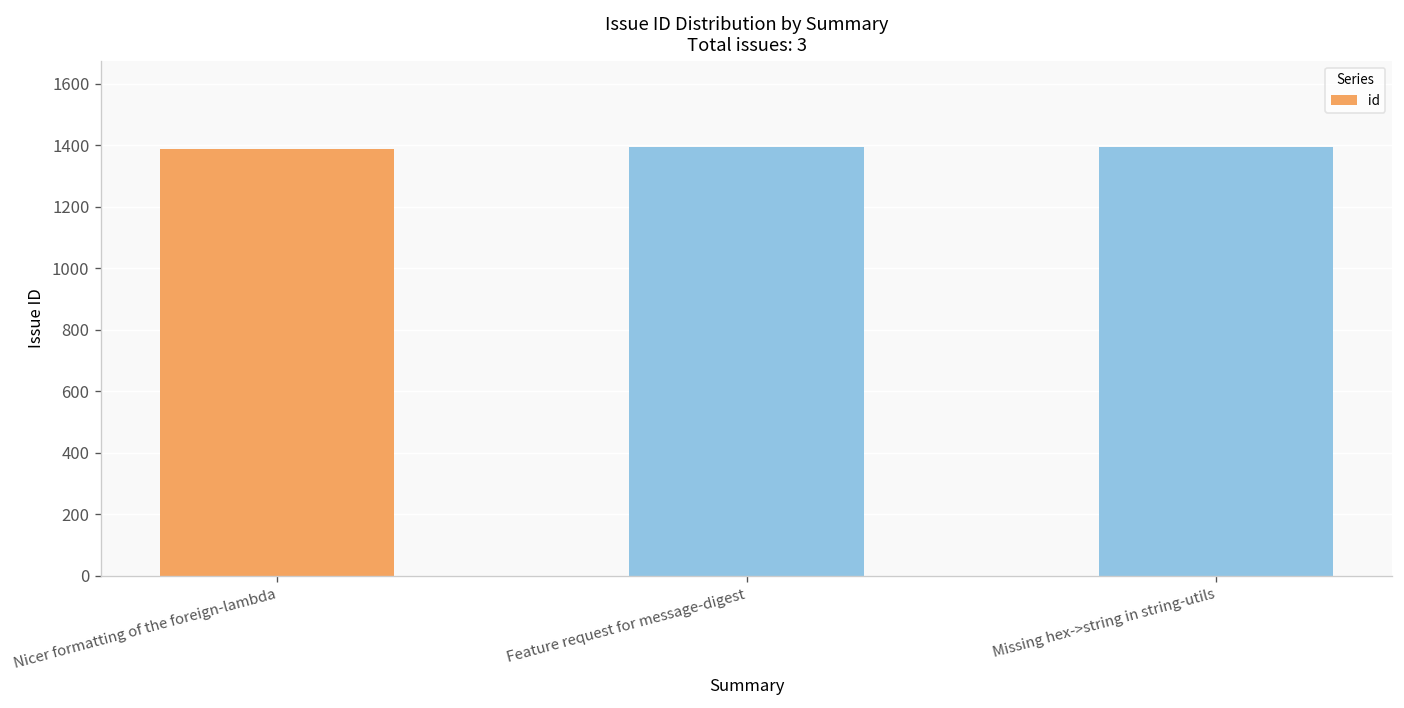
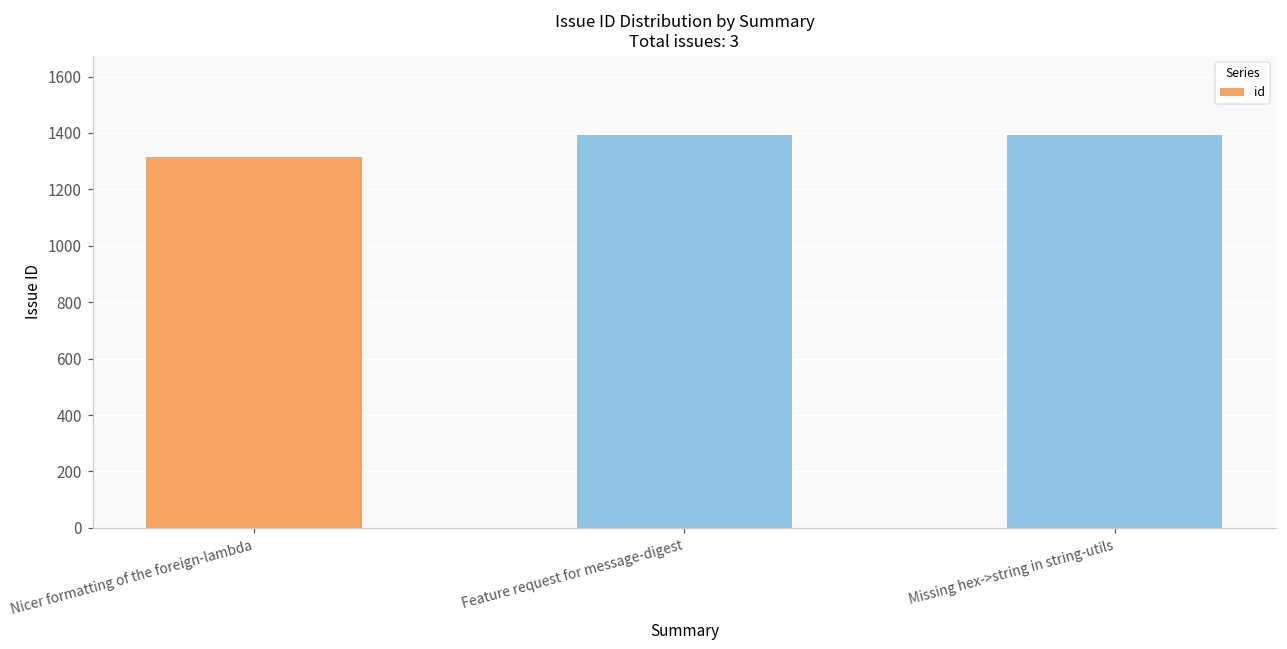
  {
-   "Nicer formatting of the foreign-lambda": 1390,
+   "Nicer formatting of the foreign-lambda": 1310,
    "Feature request for message-digest": 1390,
    "Missing hex->string in string-utils": 1390
  }
